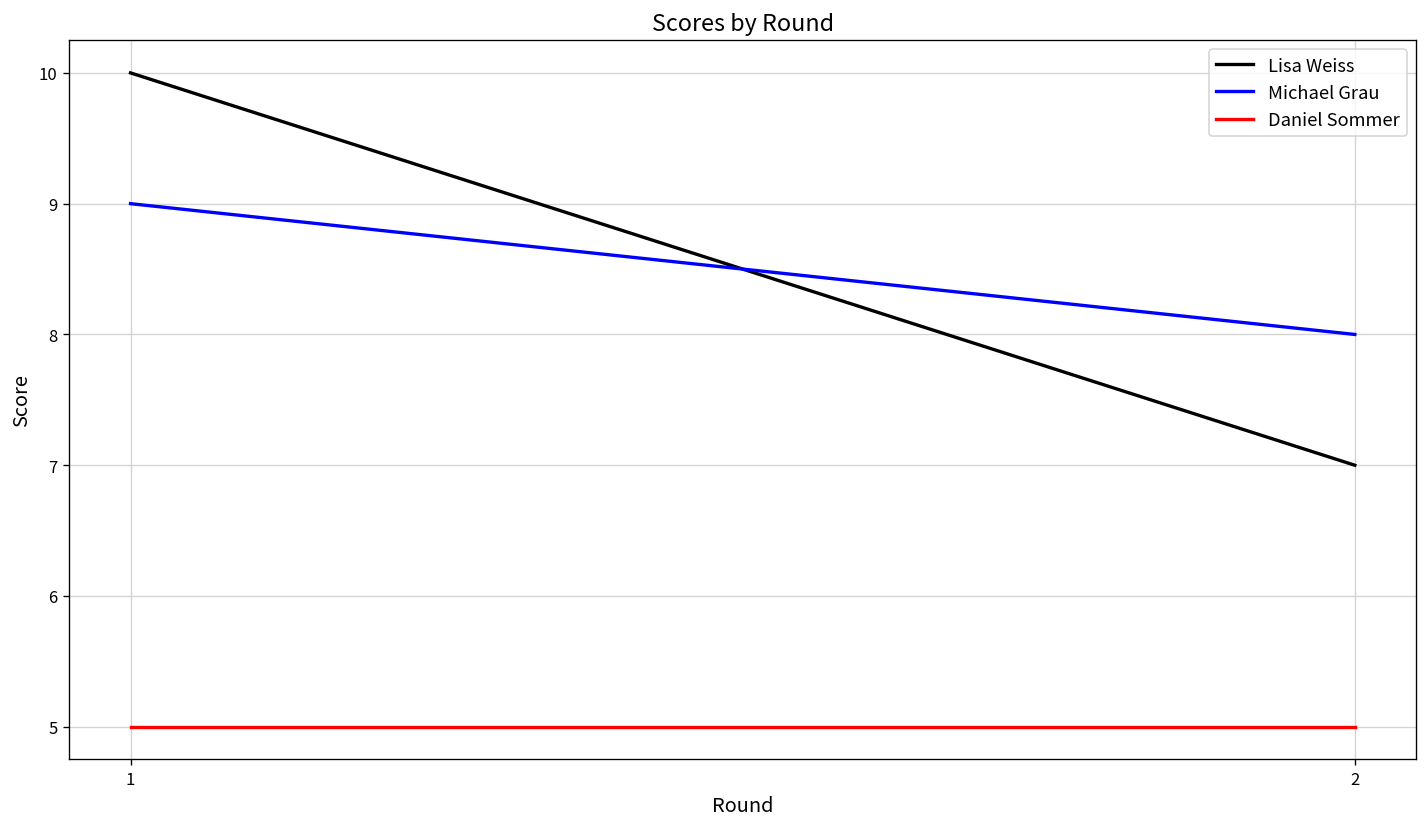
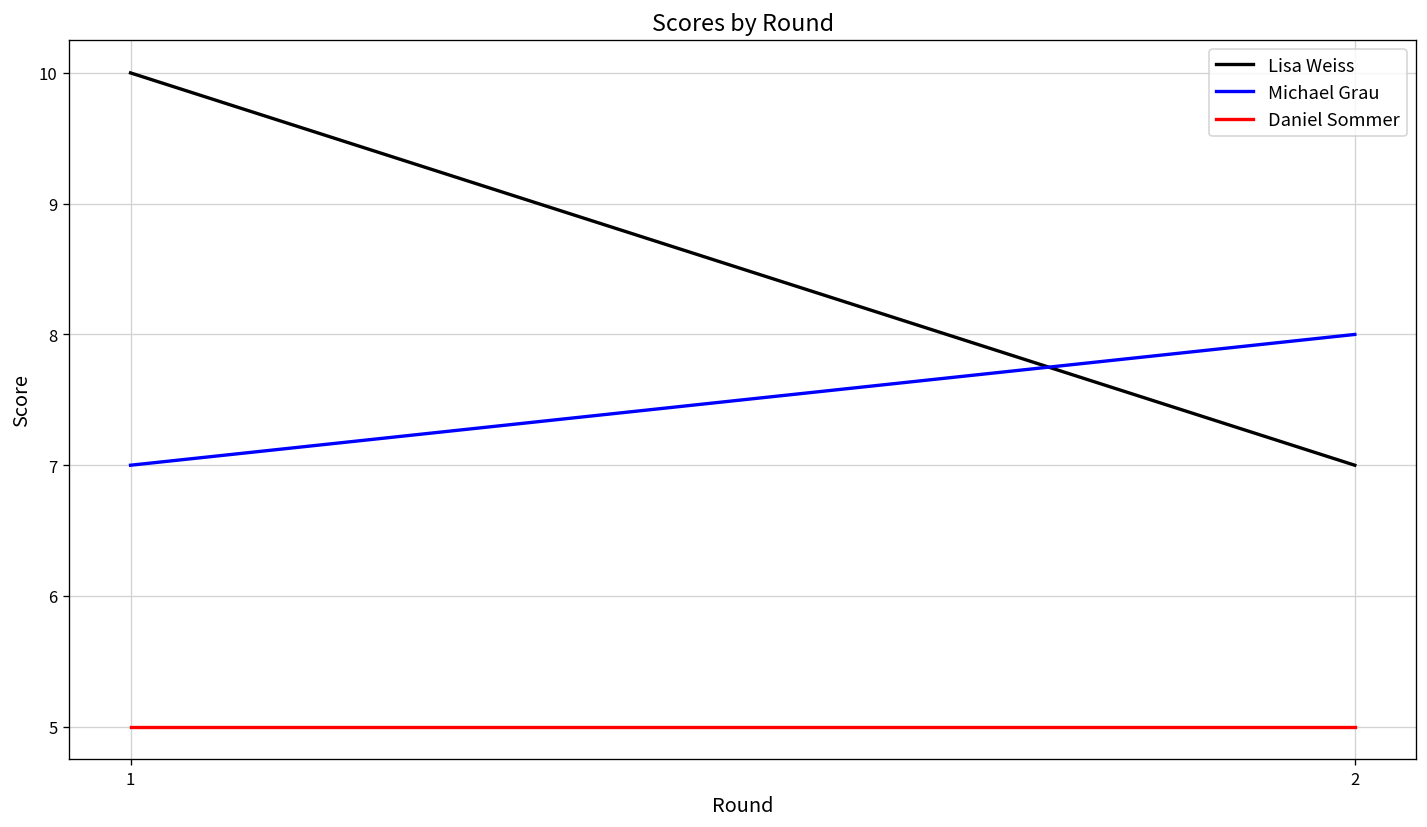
  {
    "Lisa Weiss": {
      "1": 10,
      "2": 7
    },
    "Michael Grau": {
-     "1": 9,
+     "1": 7,
      "2": 8
    },
    "Daniel Sommer": {
      "1": 5,
      "2": 5
    }
  }
